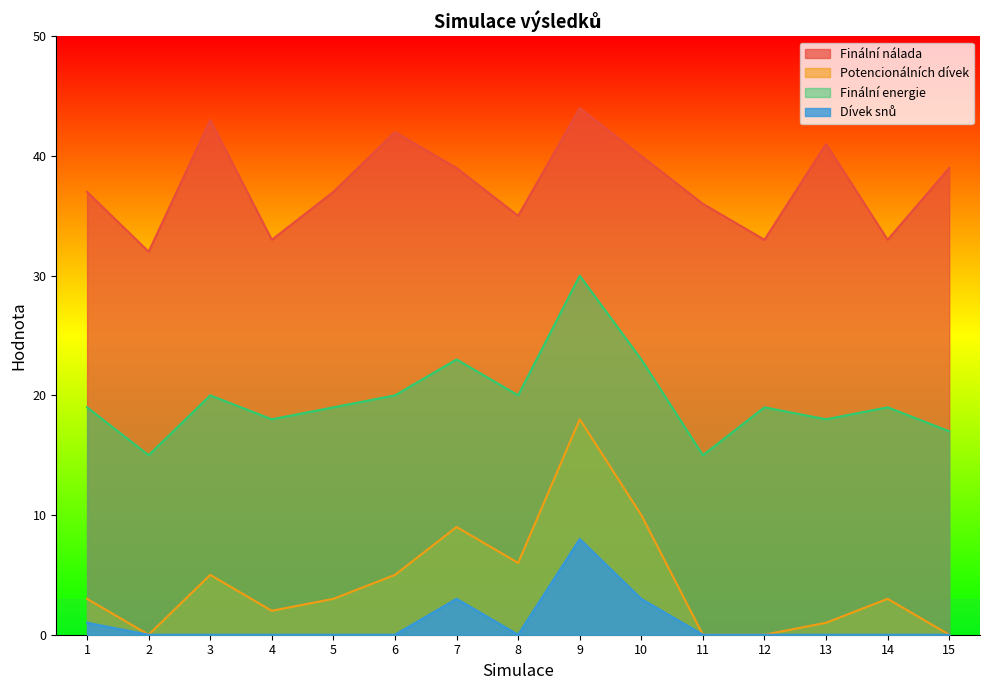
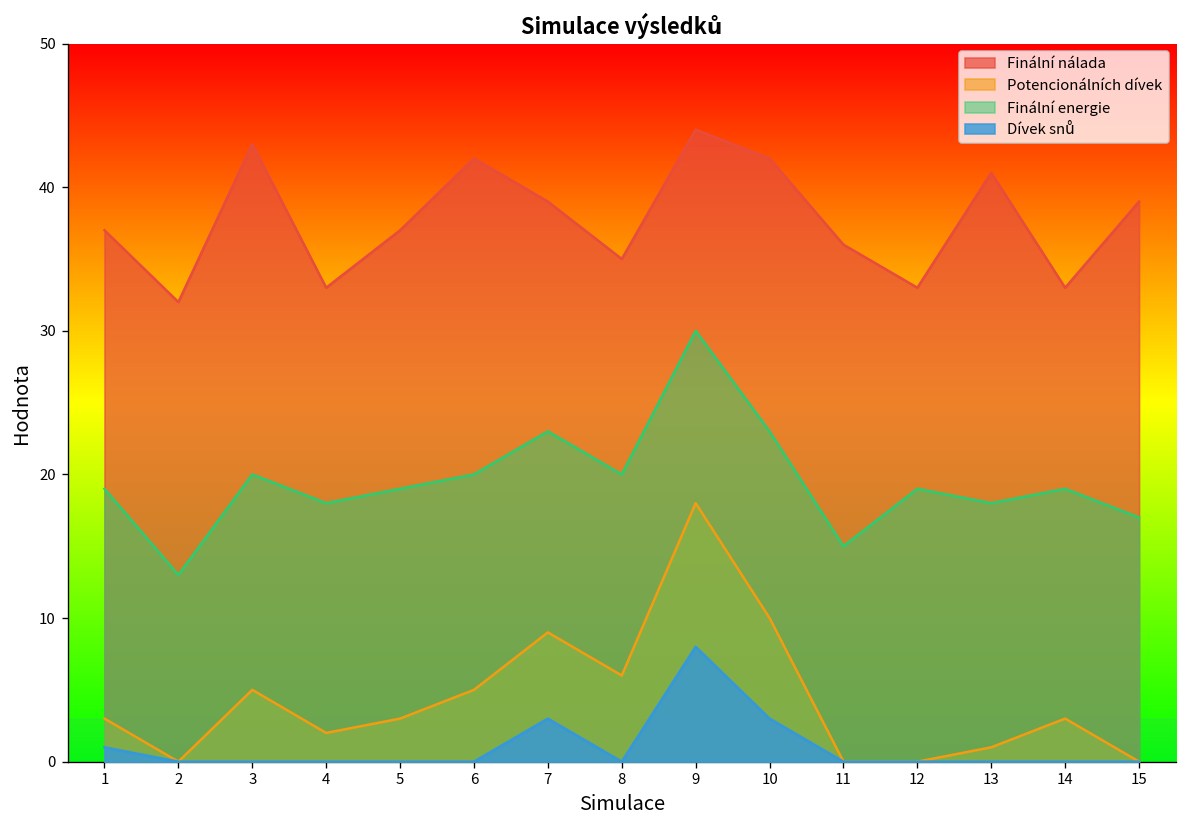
  {
    "Finální nálada": {
      "1": 37,
      "2": 32,
      "3": 43,
      "4": 33,
      "5": 37,
      "6": 42,
      "7": 39,
      "8": 35,
      "9": 44,
-     "10": 40,
+     "10": 42,
      "11": 36,
      "12": 33,
      "13": 41,
      "14": 33,
      "15": 39
    },
    "Potencionálních dívek": {
      "1": 3,
      "3": 5,
      "4": 2,
      "5": 3,
      "6": 5,
      "7": 9,
      "8": 6,
      "9": 18,
      "10": 10,
      "13": 1,
      "14": 3
    },
    "Finální energie": {
      "1": 19,
-     "2": 15,
+     "2": 13,
      "3": 20,
      "4": 18,
      "5": 19,
      "6": 20,
      "7": 23,
      "8": 20,
      "9": 30,
      "10": 23,
      "11": 15,
      "12": 19,
      "13": 18,
      "14": 19,
      "15": 17
    },
    "Dívek snů": {
      "1": 1,
      "3": 0,
      "4": 0,
      "5": 0,
      "6": 0,
      "7": 3,
      "8": 0,
      "9": 8,
      "10": 3,
      "13": 0,
      "14": 0
    }
  }
